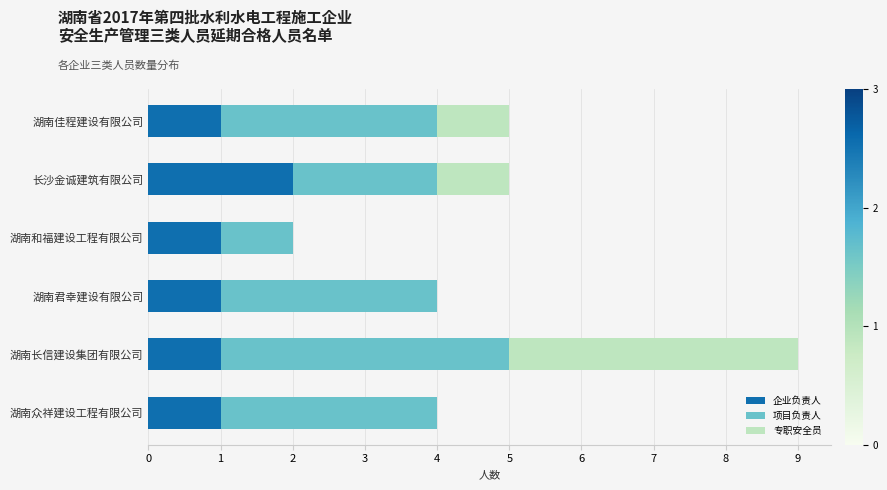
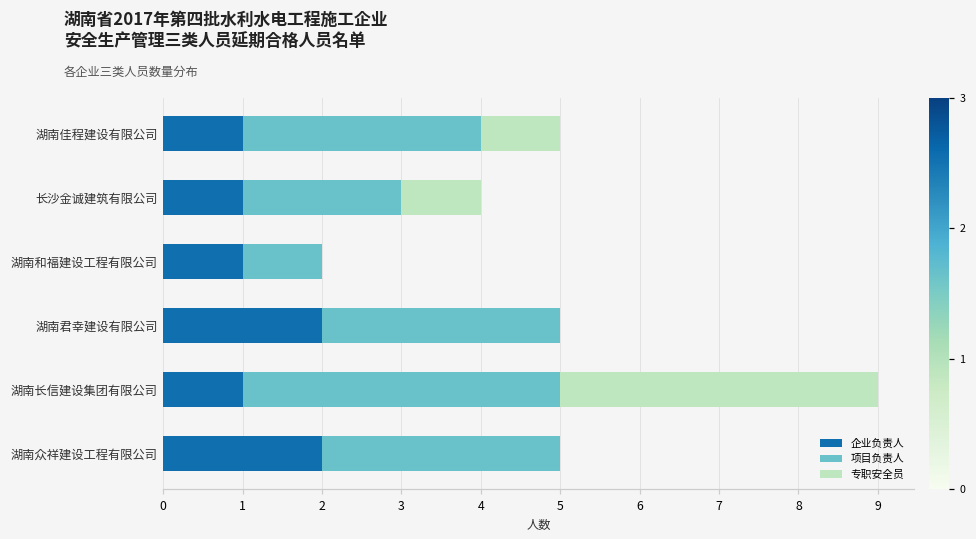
  {
    "企业负责人": {
      "湖南佳程建设有限公司": 1,
-     "长沙金诚建筑有限公司": 2,
+     "长沙金诚建筑有限公司": 1,
      "湖南和福建设工程有限公司": 1,
-     "湖南君幸建设有限公司": 1,
+     "湖南君幸建设有限公司": 2,
      "湖南长信建设集团有限公司": 1,
-     "湖南众祥建设工程有限公司": 1
+     "湖南众祥建设工程有限公司": 2
    },
    "项目负责人": {
      "湖南佳程建设有限公司": 3,
      "长沙金诚建筑有限公司": 2,
      "湖南和福建设工程有限公司": 1,
      "湖南君幸建设有限公司": 3,
      "湖南长信建设集团有限公司": 4,
      "湖南众祥建设工程有限公司": 3
    },
    "专职安全员": {
      "湖南佳程建设有限公司": 1,
      "长沙金诚建筑有限公司": 1,
      "湖南和福建设工程有限公司": 0,
      "湖南君幸建设有限公司": 0,
      "湖南长信建设集团有限公司": 4,
      "湖南众祥建设工程有限公司": 0
    }
  }
